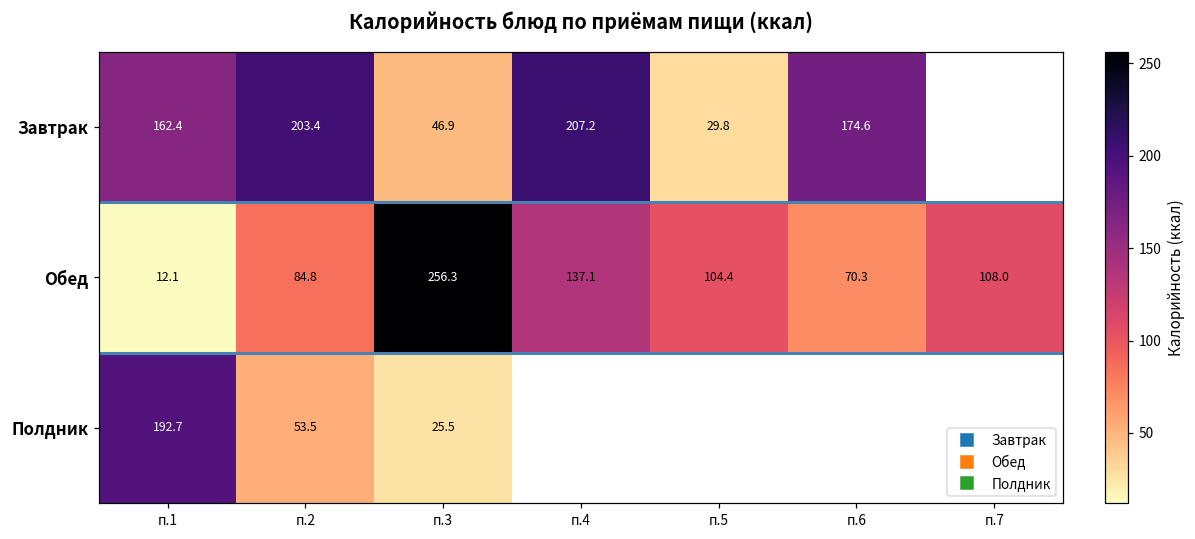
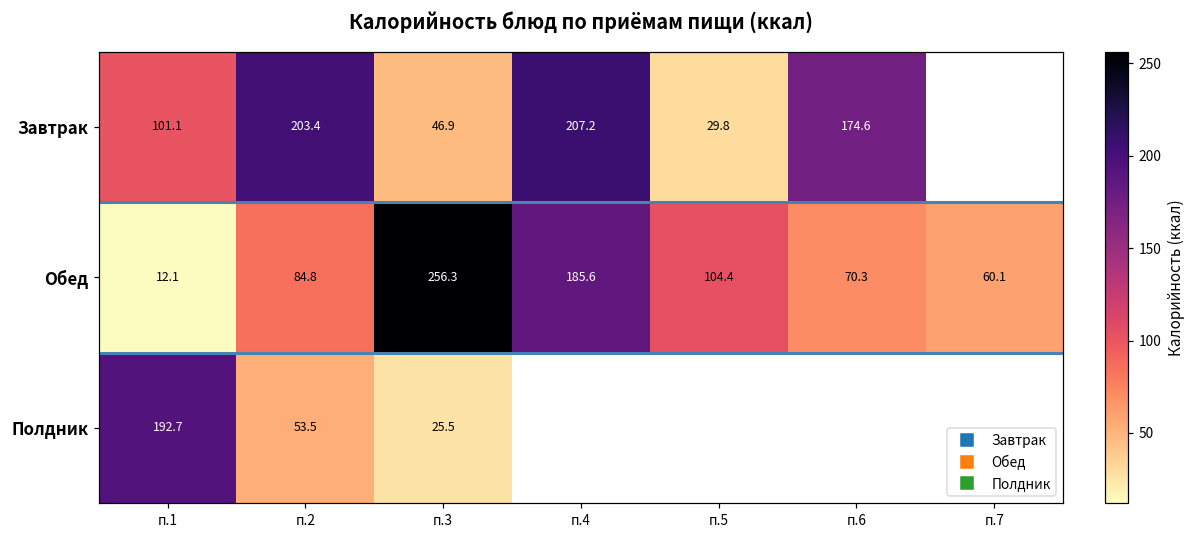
  {
    "Завтрак": {
-     "п.1": 162.4,
+     "п.1": 101.1,
      "п.2": 203.4,
      "п.3": 46.9,
      "п.4": 207.2,
      "п.5": 29.8,
      "п.6": 174.6
    },
    "Обед": {
      "п.1": 12.1,
      "п.2": 84.8,
      "п.3": 256.3,
-     "п.4": 137.1,
+     "п.4": 185.6,
      "п.5": 104.4,
      "п.6": 70.3,
-     "п.7": 108.0
+     "п.7": 60.1
    },
    "Полдник": {
      "п.1": 192.7,
      "п.2": 53.5,
      "п.3": 25.5
    }
  }
